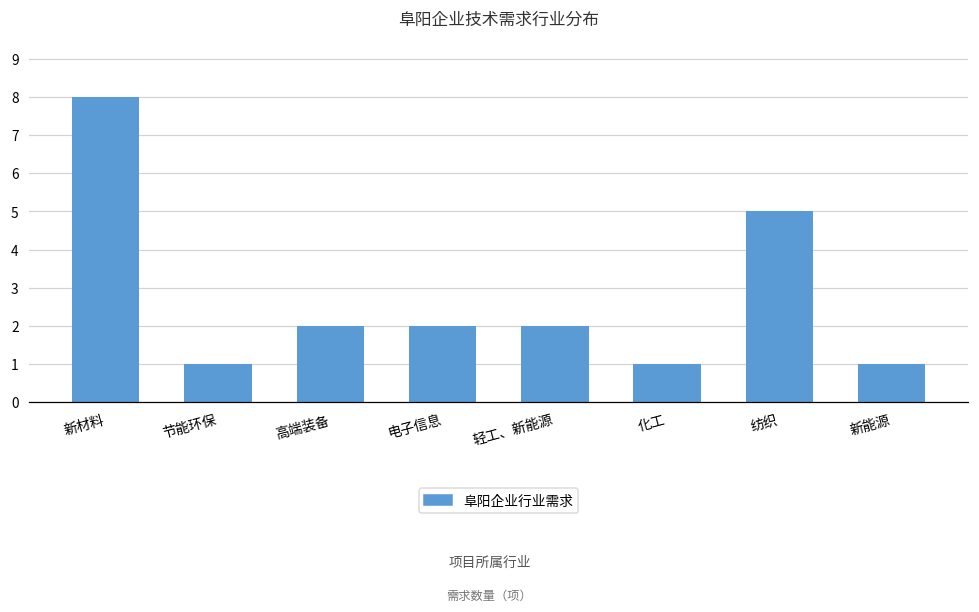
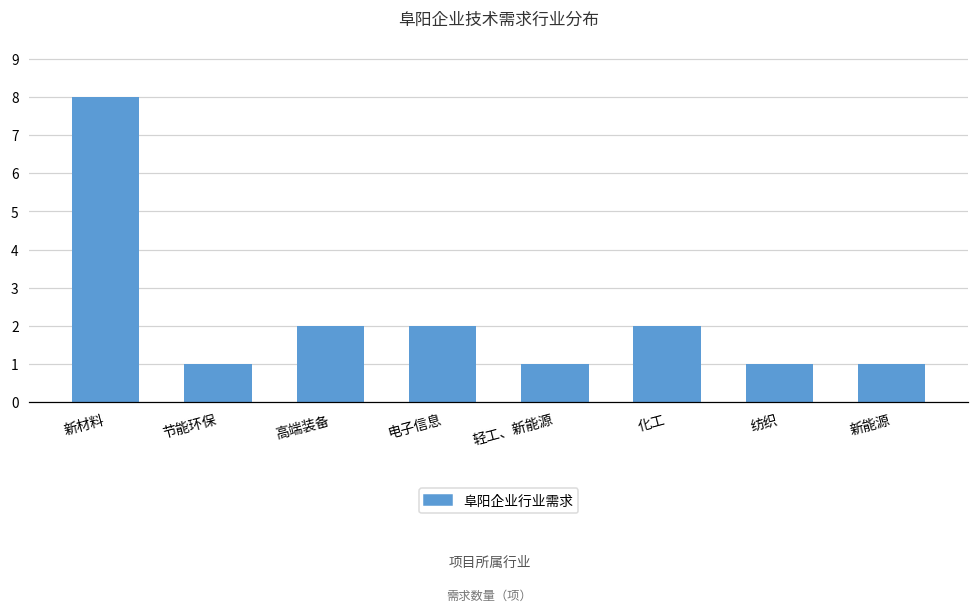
  {
    "新材料": 8,
    "节能环保": 1,
    "高端装备": 2,
    "电子信息": 2,
-   "轻工、新能源": 2,
-   "化工": 1,
-   "纺织": 5,
+   "轻工、新能源": 1,
+   "化工": 2,
+   "纺织": 1,
    "新能源": 1
  }
